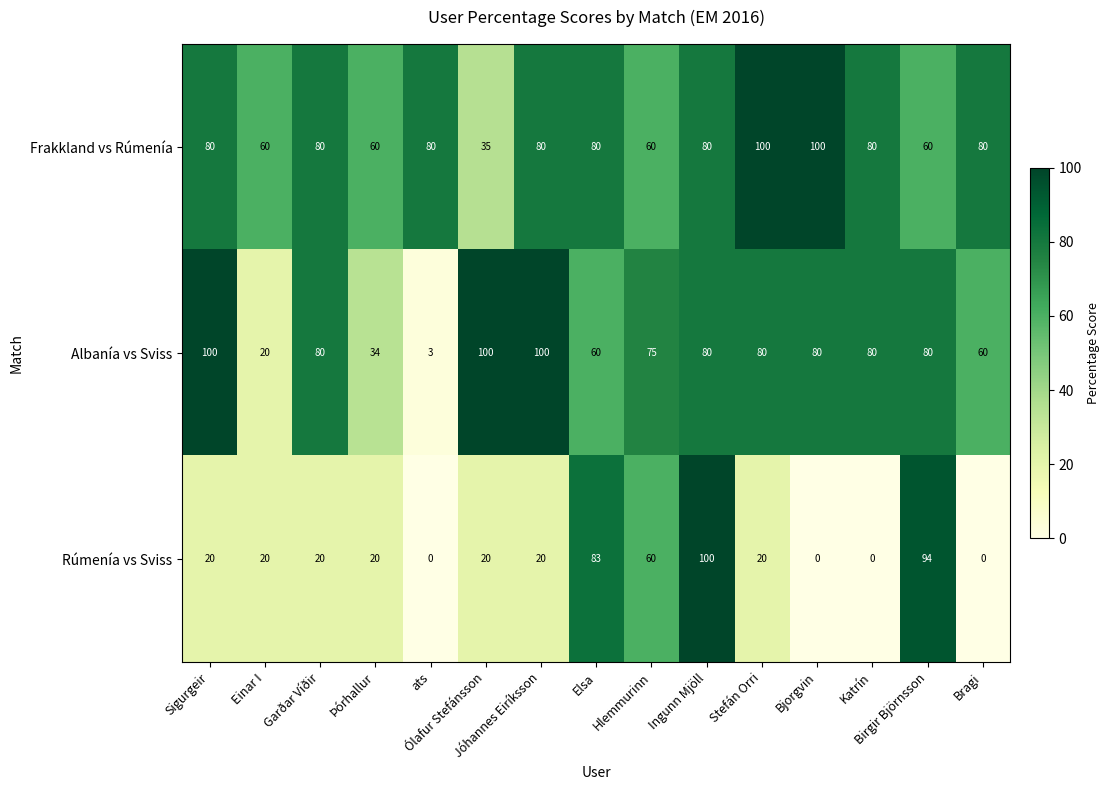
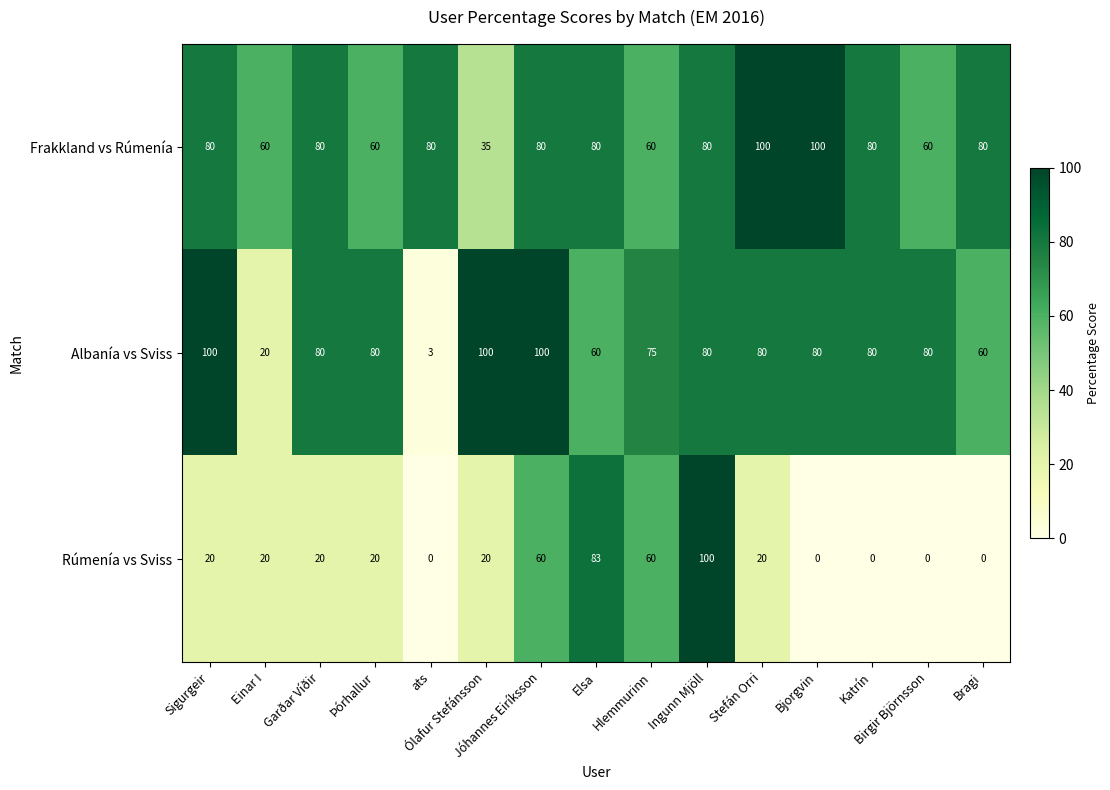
  {
    "Frakkland vs Rúmenía": {
      "Sigurgeir": 80,
      "Einar I": 60,
      "Garðar Víðir": 80,
      "Þórhallur": 60,
      "ats": 80,
      "Ólafur Stefánsson": 35,
      "Jóhannes Eiríksson": 80,
      "Elsa": 80,
      "Hlemmurinn": 60,
      "Ingunn Mjöll": 80,
      "Stefán Orri": 100,
      "Bjorgvin": 100,
      "Katrín": 80,
      "Birgir Björnsson": 60,
      "Bragi": 80
    },
    "Albanía vs Sviss": {
      "Sigurgeir": 100,
      "Einar I": 20,
      "Garðar Víðir": 80,
-     "Þórhallur": 34,
+     "Þórhallur": 80,
      "ats": 3,
      "Ólafur Stefánsson": 100,
      "Jóhannes Eiríksson": 100,
      "Elsa": 60,
      "Hlemmurinn": 75,
      "Ingunn Mjöll": 80,
      "Stefán Orri": 80,
      "Bjorgvin": 80,
      "Katrín": 80,
      "Birgir Björnsson": 80,
      "Bragi": 60
    },
    "Rúmenía vs Sviss": {
      "Sigurgeir": 20,
      "Einar I": 20,
      "Garðar Víðir": 20,
      "Þórhallur": 20,
      "ats": 0,
      "Ólafur Stefánsson": 20,
-     "Jóhannes Eiríksson": 20,
+     "Jóhannes Eiríksson": 60,
      "Elsa": 83,
      "Hlemmurinn": 60,
      "Ingunn Mjöll": 100,
      "Stefán Orri": 20,
      "Bjorgvin": 0,
      "Katrín": 0,
-     "Birgir Björnsson": 94,
+     "Birgir Björnsson": 0,
      "Bragi": 0
    }
  }
